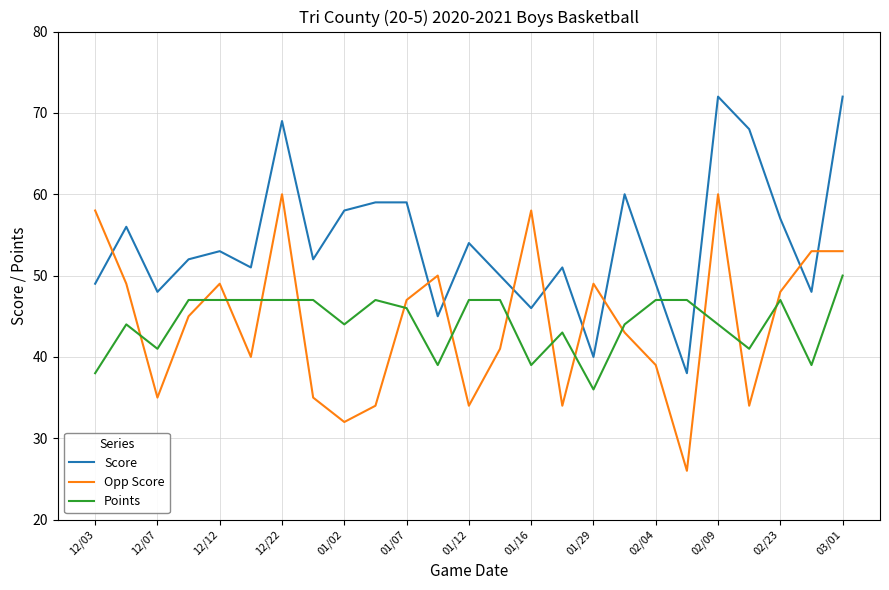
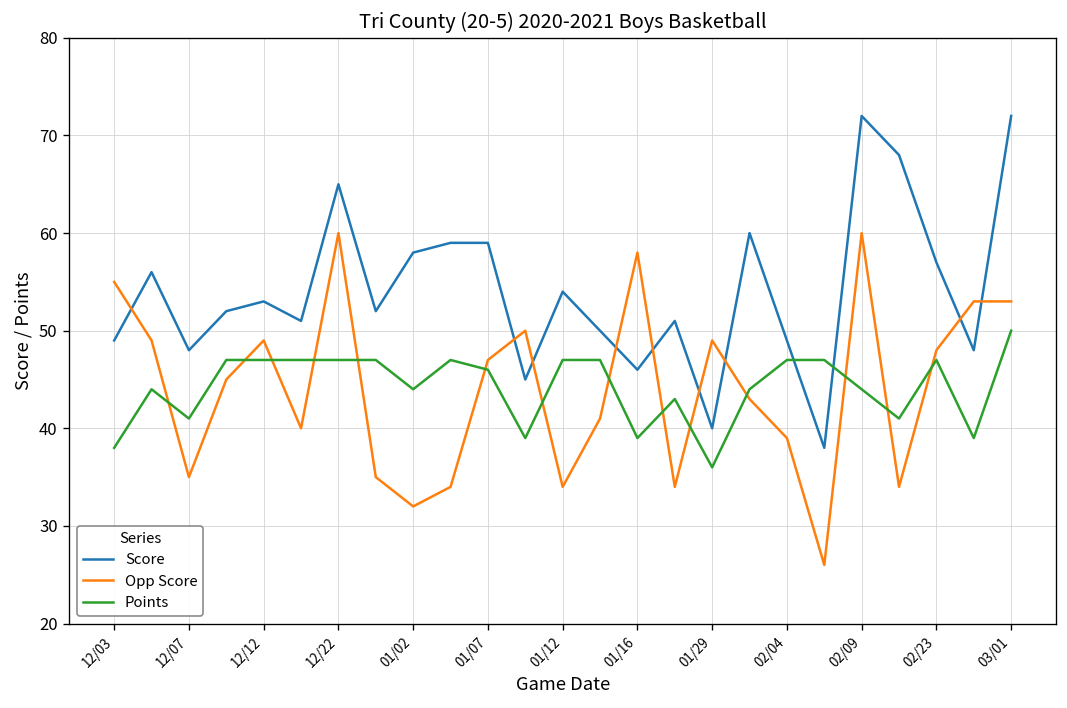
  {
    "Score": {
      "12/03": 49,
      "12/07": 48,
      "12/12": 53,
-     "12/22": 69,
+     "12/22": 65,
      "01/02": 58,
      "01/07": 59,
      "01/12": 54,
      "01/16": 46,
      "01/29": 40,
      "02/04": 49,
      "02/09": 72,
      "02/23": 57,
      "03/01": 72
    },
    "Opp Score": {
-     "12/03": 58,
+     "12/03": 55,
      "12/07": 35,
      "12/12": 49,
      "12/22": 60,
      "01/02": 32,
      "01/07": 47,
      "01/12": 34,
      "01/16": 58,
      "01/29": 49,
      "02/04": 39,
      "02/09": 60,
      "02/23": 48,
      "03/01": 53
    },
    "Points": {
      "12/03": 38,
      "12/07": 41,
      "12/12": 47,
      "12/22": 47,
      "01/02": 44,
      "01/07": 46,
      "01/12": 47,
      "01/16": 39,
      "01/29": 36,
      "02/04": 47,
      "02/09": 44,
      "02/23": 47,
      "03/01": 50
    }
  }
